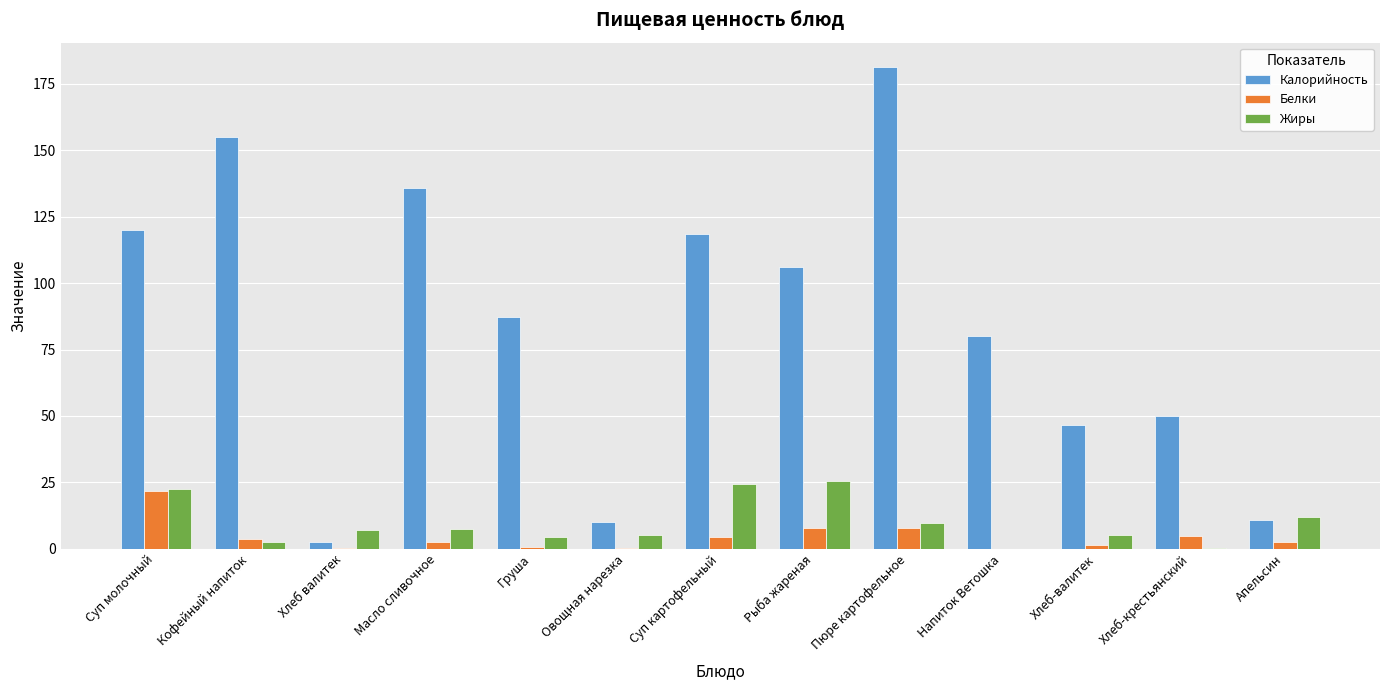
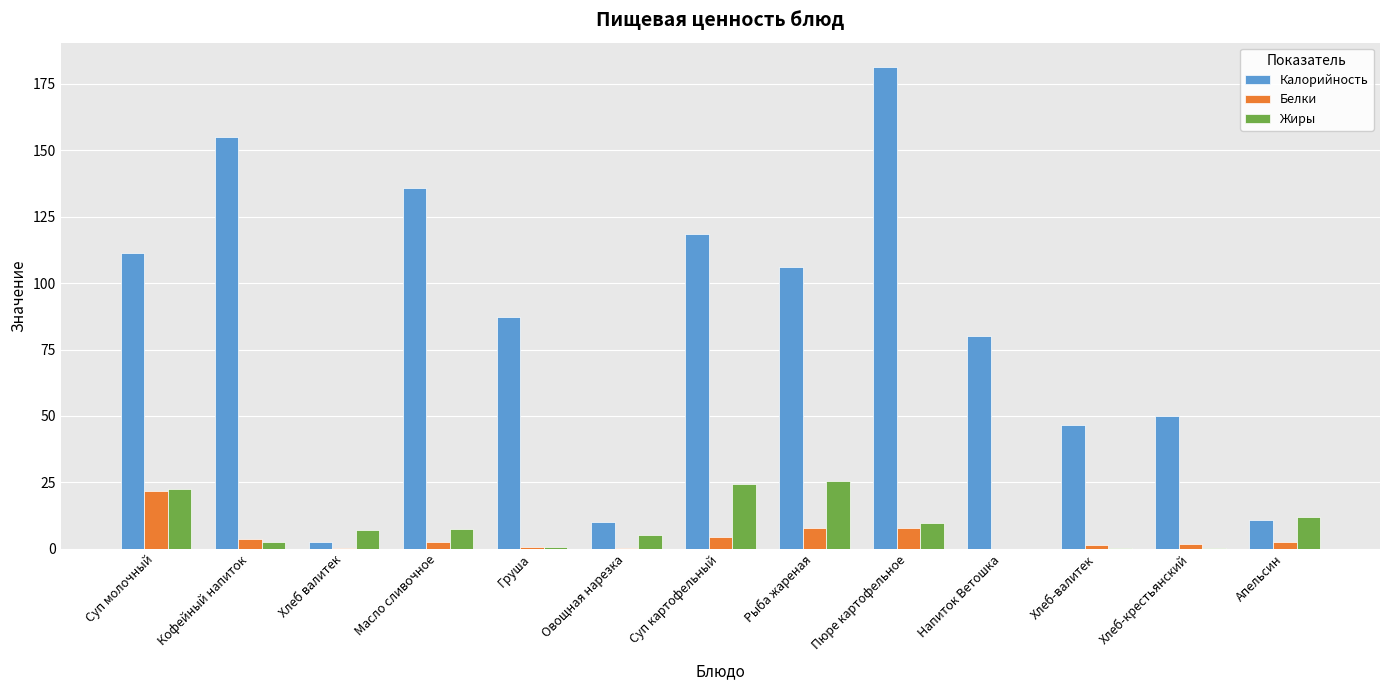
  {
    "Калорийность": {
-     "Суп молочный": 120,
+     "Суп молочный": 111,
      "Кофейный напиток": 155,
      "Хлеб валитек": 2,
      "Масло сливочное": 136,
      "Груша": 87,
      "Овощная нарезка": 10,
      "Суп картофельный": 119,
      "Рыба жареная": 106,
      "Пюре картофельное": 182,
      "Напиток Ветошка": 80,
      "Хлеб-валитек": 47,
      "Хлеб-крестьянский": 50,
      "Апельсин": 11
    },
    "Белки": {
      "Суп молочный": 22,
      "Кофейный напиток": 4,
      "Масло сливочное": 2,
      "Суп картофельный": 4,
      "Рыба жареная": 8,
      "Пюре картофельное": 8,
      "Напиток Ветошка": 0,
      "Хлеб-валитек": 2,
-     "Хлеб-крестьянский": 5,
+     "Хлеб-крестьянский": 2,
      "Апельсин": 3
    },
    "Жиры": {
      "Суп молочный": 23,
      "Кофейный напиток": 3,
      "Хлеб валитек": 7,
      "Масло сливочное": 7,
-     "Груша": 5,
+     "Груша": 1,
      "Овощная нарезка": 5,
      "Суп картофельный": 25,
      "Рыба жареная": 26,
      "Пюре картофельное": 10,
      "Напиток Ветошка": 0,
-     "Хлеб-валитек": 5,
+     "Хлеб-валитек": 0,
      "Апельсин": 12
    }
  }
